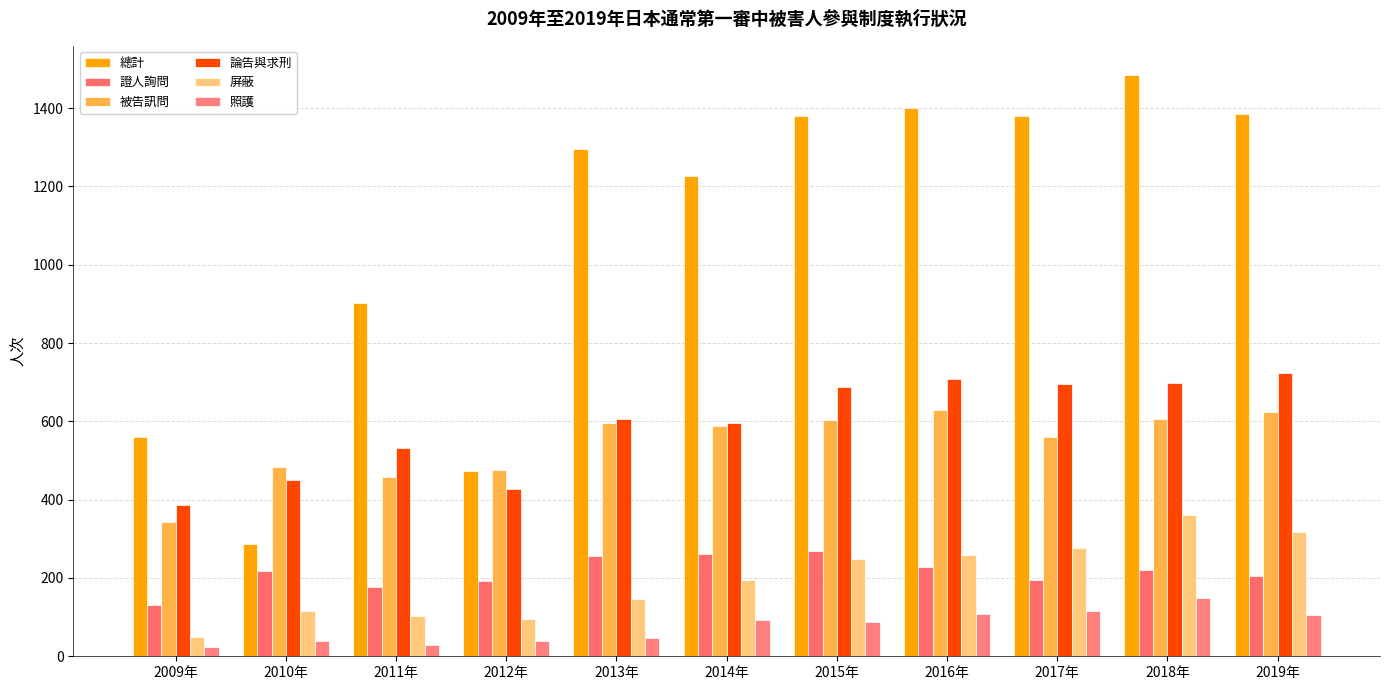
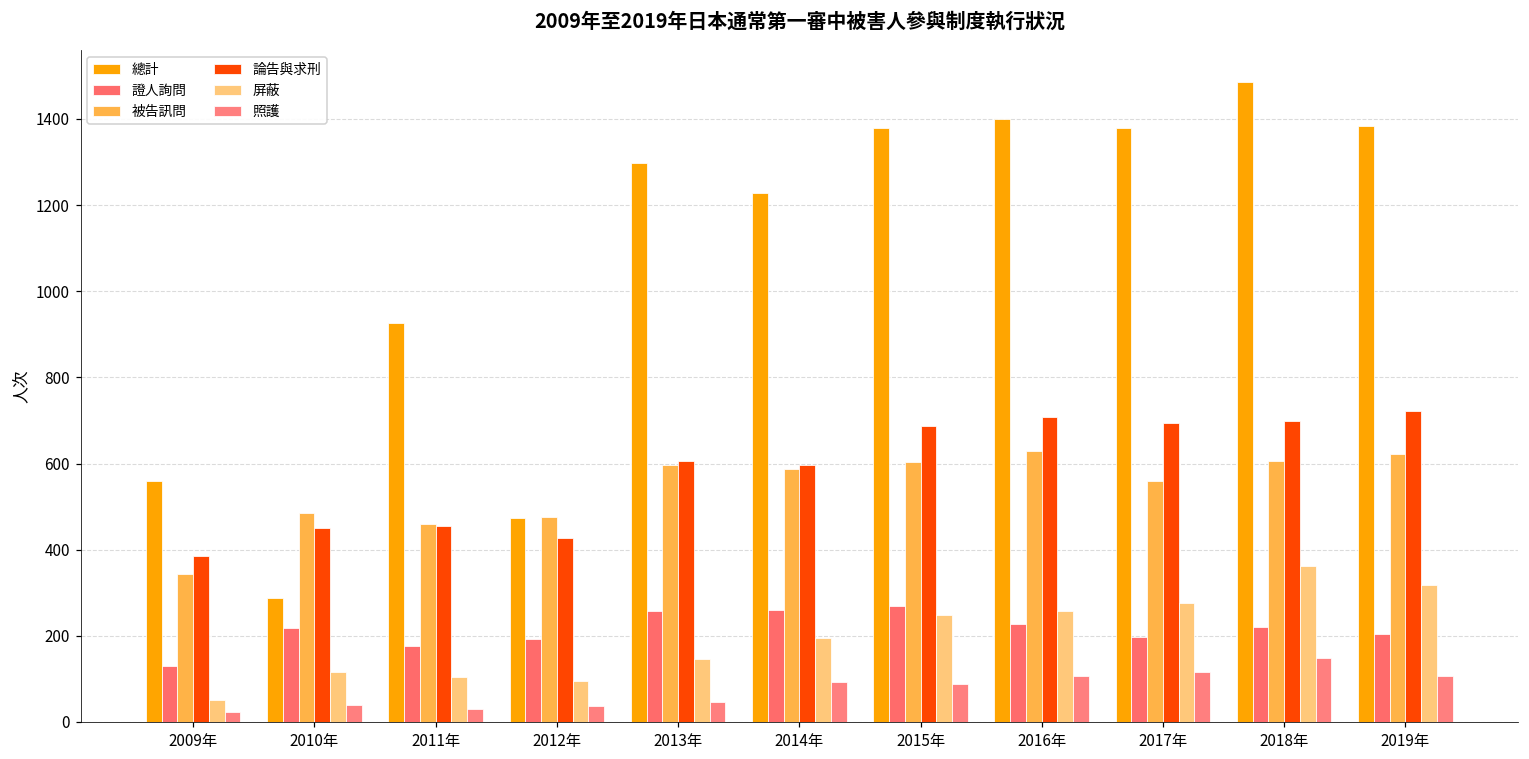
  {
    "總計": {
      "2009年": 560,
      "2010年": 290,
-     "2011年": 900,
+     "2011年": 930,
      "2012年": 470,
      "2013年": 1300,
      "2014年": 1230,
      "2015年": 1380,
      "2016年": 1400,
      "2017年": 1380,
      "2018年": 1490,
      "2019年": 1380
    },
    "論告與求刑": {
      "2009年": 390,
      "2010年": 450,
-     "2011年": 530,
+     "2011年": 450,
      "2012年": 430,
      "2013年": 610,
      "2014年": 600,
      "2015年": 690,
      "2016年": 710,
      "2017年": 700,
      "2018年": 700,
      "2019年": 720
    }
  }
